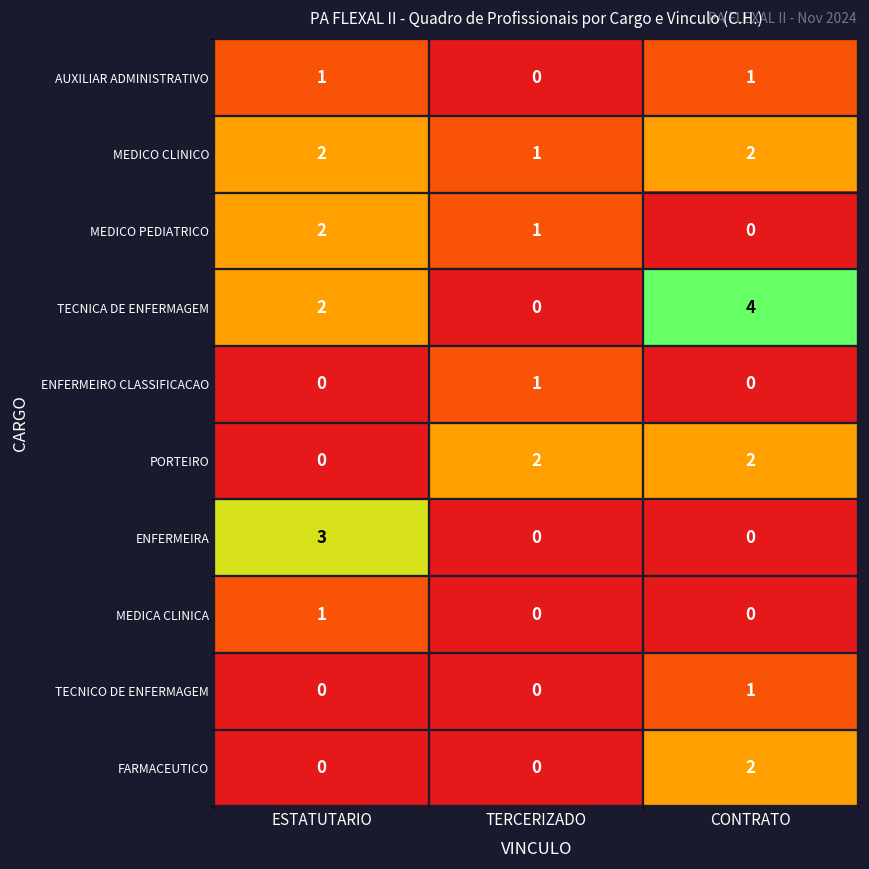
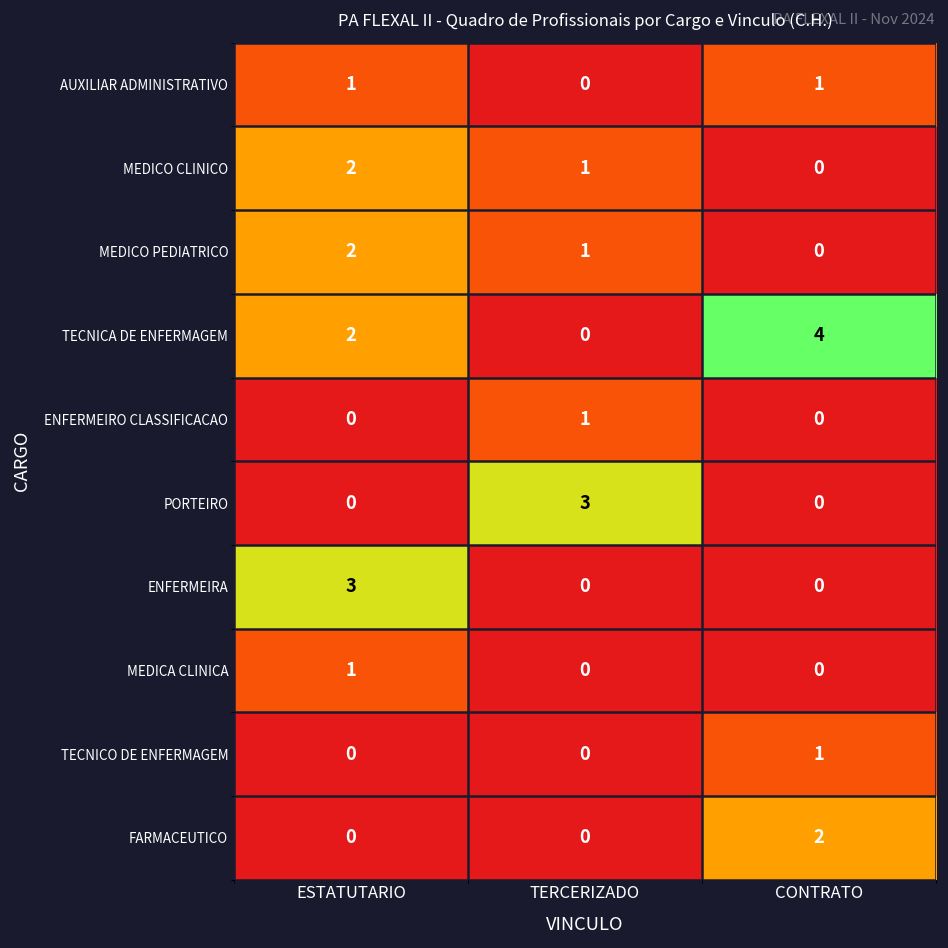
  {
    "AUXILIAR ADMINISTRATIVO": {
      "ESTATUTARIO": 1,
      "TERCERIZADO": 0,
      "CONTRATO": 1
    },
    "MEDICO CLINICO": {
      "ESTATUTARIO": 2,
      "TERCERIZADO": 1,
-     "CONTRATO": 2
+     "CONTRATO": 0
    },
    "MEDICO PEDIATRICO": {
      "ESTATUTARIO": 2,
      "TERCERIZADO": 1,
      "CONTRATO": 0
    },
    "TECNICA DE ENFERMAGEM": {
      "ESTATUTARIO": 2,
      "TERCERIZADO": 0,
      "CONTRATO": 4
    },
    "ENFERMEIRO CLASSIFICACAO": {
      "ESTATUTARIO": 0,
      "TERCERIZADO": 1,
      "CONTRATO": 0
    },
    "PORTEIRO": {
      "ESTATUTARIO": 0,
-     "TERCERIZADO": 2,
-     "CONTRATO": 2
+     "TERCERIZADO": 3,
+     "CONTRATO": 0
    },
    "ENFERMEIRA": {
      "ESTATUTARIO": 3,
      "TERCERIZADO": 0,
      "CONTRATO": 0
    },
    "MEDICA CLINICA": {
      "ESTATUTARIO": 1,
      "TERCERIZADO": 0,
      "CONTRATO": 0
    },
    "TECNICO DE ENFERMAGEM": {
      "ESTATUTARIO": 0,
      "TERCERIZADO": 0,
      "CONTRATO": 1
    },
    "FARMACEUTICO": {
      "ESTATUTARIO": 0,
      "TERCERIZADO": 0,
      "CONTRATO": 2
    }
  }
